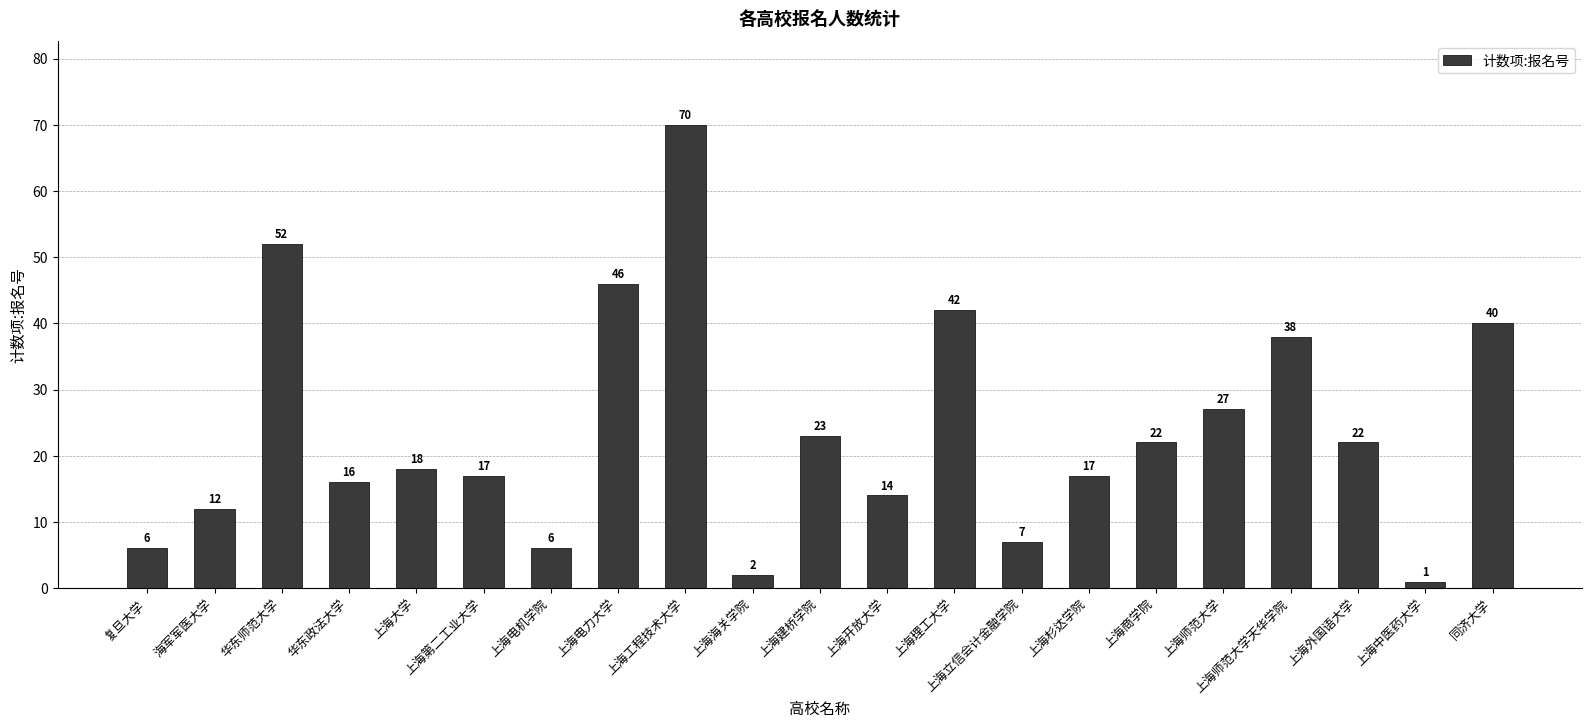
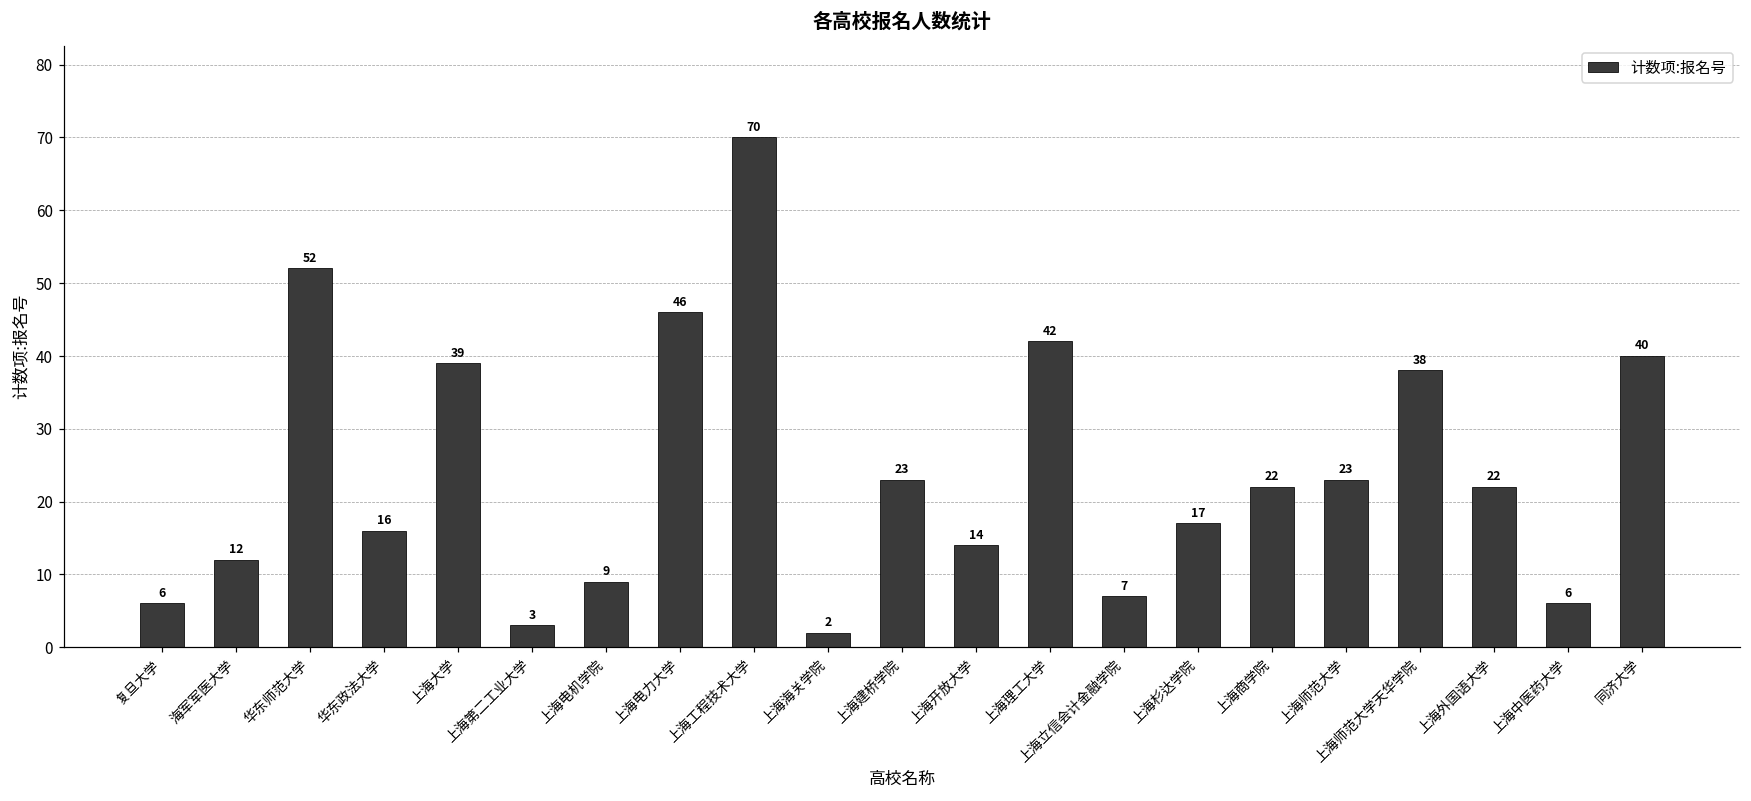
  {
    "复旦大学": 6,
    "海军军医大学": 12,
    "华东师范大学": 52,
    "华东政法大学": 16,
-   "上海大学": 18,
-   "上海第二工业大学": 17,
-   "上海电机学院": 6,
+   "上海大学": 39,
+   "上海第二工业大学": 3,
+   "上海电机学院": 9,
    "上海电力大学": 46,
    "上海工程技术大学": 70,
    "上海海关学院": 2,
    "上海建桥学院": 23,
    "上海开放大学": 14,
    "上海理工大学": 42,
    "上海立信会计金融学院": 7,
    "上海杉达学院": 17,
    "上海商学院": 22,
-   "上海师范大学": 27,
+   "上海师范大学": 23,
    "上海师范大学天华学院": 38,
    "上海外国语大学": 22,
-   "上海中医药大学": 1,
+   "上海中医药大学": 6,
    "同济大学": 40
  }
